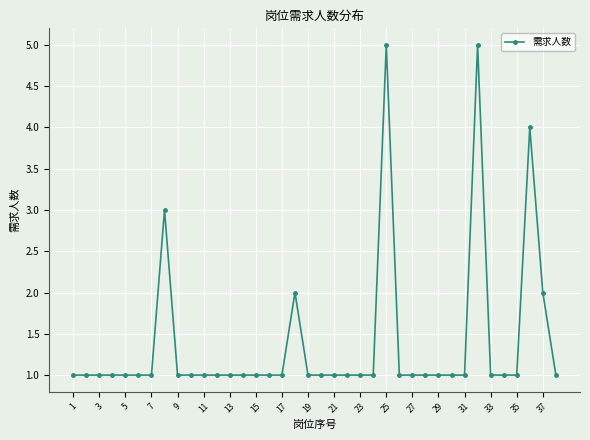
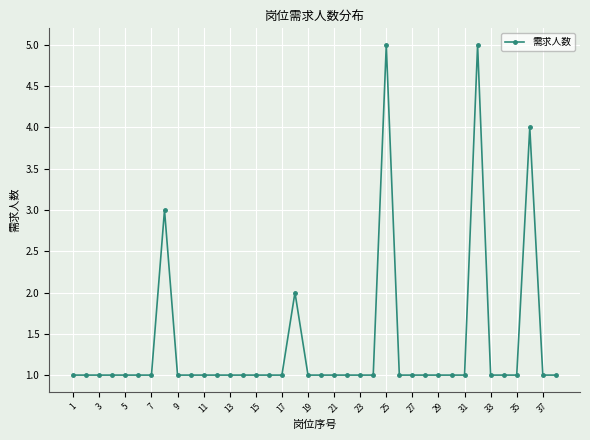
  {
    "1": 1,
    "3": 1,
    "5": 1,
    "7": 1,
    "9": 1,
    "11": 1,
    "13": 1,
    "15": 1,
    "17": 1,
    "19": 1,
    "21": 1,
    "23": 1,
    "25": 5,
    "27": 1,
    "29": 1,
    "31": 1,
    "33": 1,
    "35": 1,
-   "37": 2
+   "37": 1
  }
